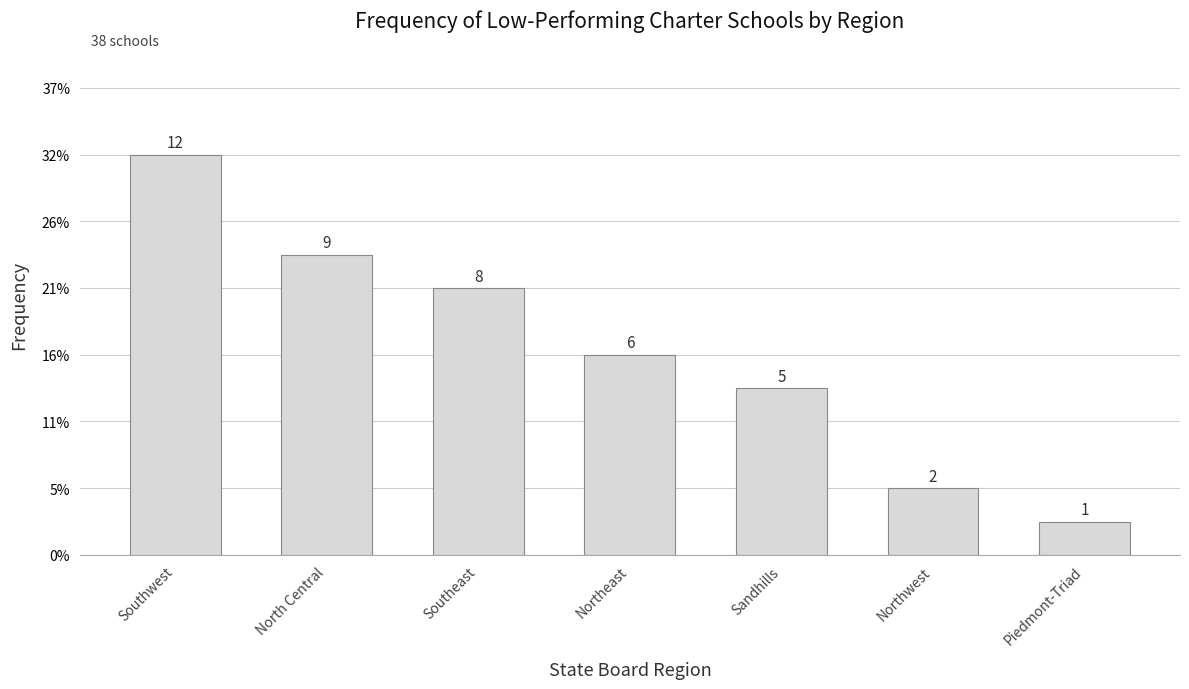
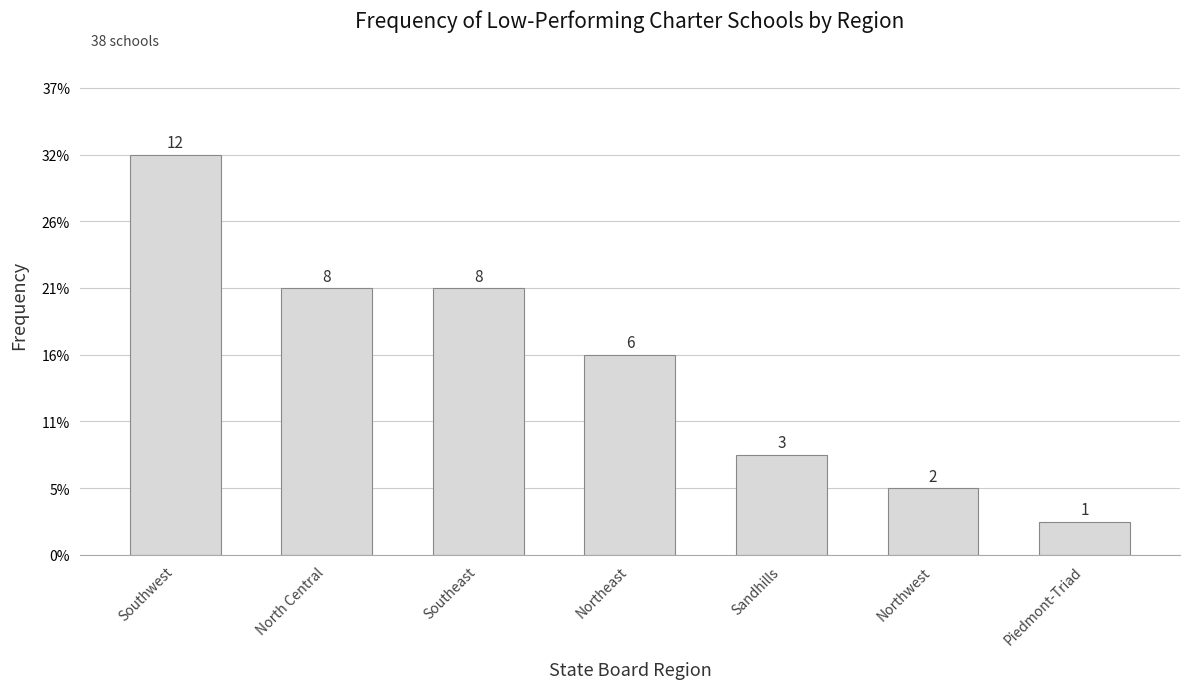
  {
    "Southwest": 12,
-   "North Central": 9,
+   "North Central": 8,
    "Southeast": 8,
    "Northeast": 6,
-   "Sandhills": 5,
+   "Sandhills": 3,
    "Northwest": 2,
    "Piedmont-Triad": 1
  }
